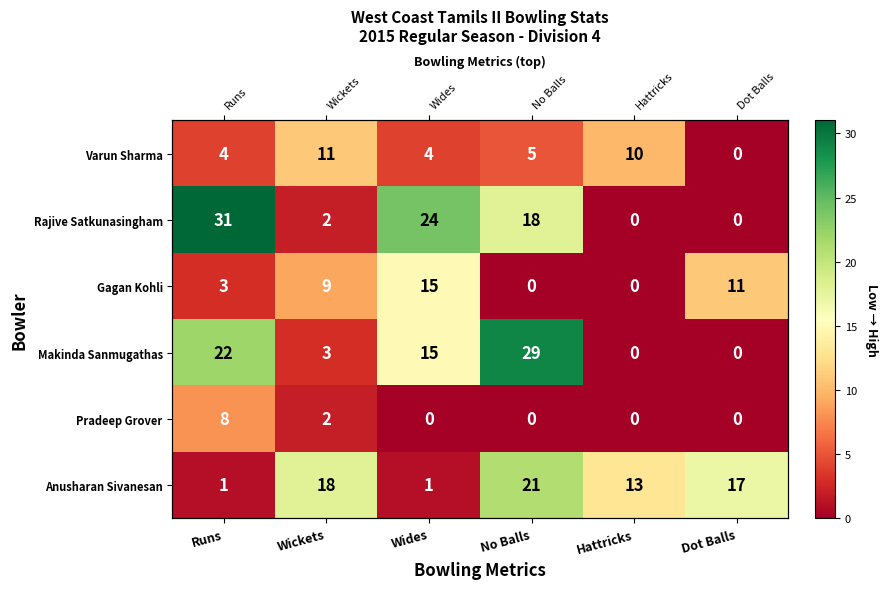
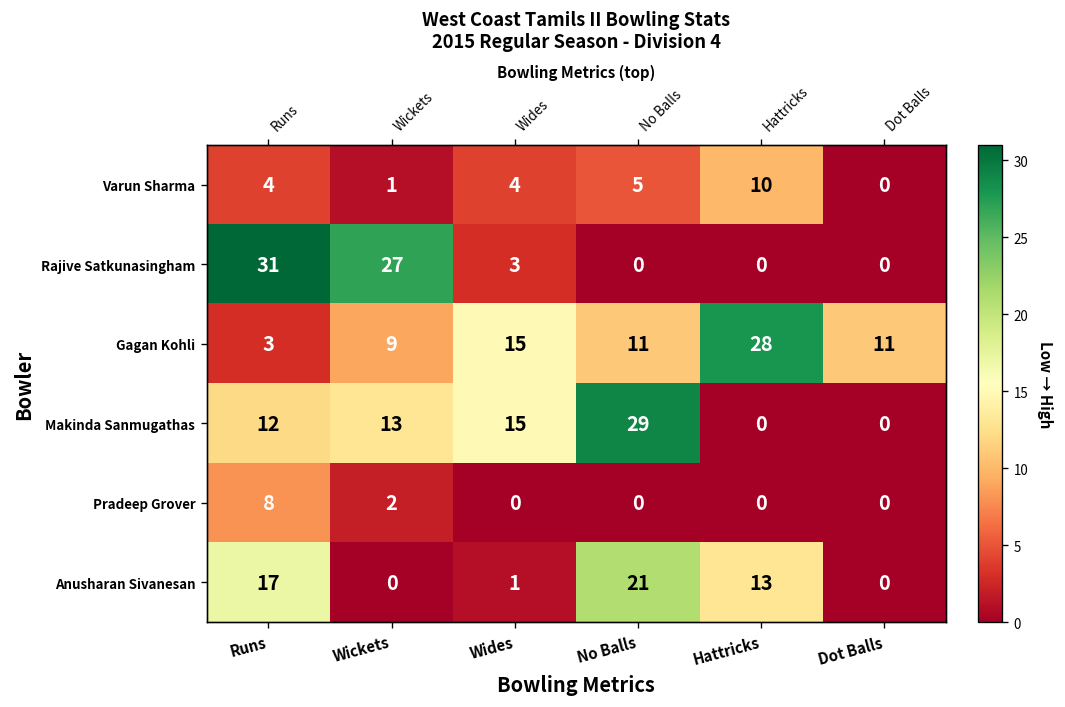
  {
    "Varun Sharma": {
      "Runs": 4,
-     "Wickets": 11,
+     "Wickets": 1,
      "Wides": 4,
      "No Balls": 5,
      "Hattricks": 10,
      "Dot Balls": 0
    },
    "Rajive Satkunasingham": {
      "Runs": 31,
-     "Wickets": 2,
-     "Wides": 24,
-     "No Balls": 18,
+     "Wickets": 27,
+     "Wides": 3,
+     "No Balls": 0,
      "Hattricks": 0,
      "Dot Balls": 0
    },
    "Gagan Kohli": {
      "Runs": 3,
      "Wickets": 9,
      "Wides": 15,
-     "No Balls": 0,
-     "Hattricks": 0,
+     "No Balls": 11,
+     "Hattricks": 28,
      "Dot Balls": 11
    },
    "Makinda Sanmugathas": {
-     "Runs": 22,
-     "Wickets": 3,
+     "Runs": 12,
+     "Wickets": 13,
      "Wides": 15,
      "No Balls": 29,
      "Hattricks": 0,
      "Dot Balls": 0
    },
    "Pradeep Grover": {
      "Runs": 8,
      "Wickets": 2,
      "Wides": 0,
      "No Balls": 0,
      "Hattricks": 0,
      "Dot Balls": 0
    },
    "Anusharan Sivanesan": {
-     "Runs": 1,
-     "Wickets": 18,
+     "Runs": 17,
+     "Wickets": 0,
      "Wides": 1,
      "No Balls": 21,
      "Hattricks": 13,
-     "Dot Balls": 17
+     "Dot Balls": 0
    }
  }
